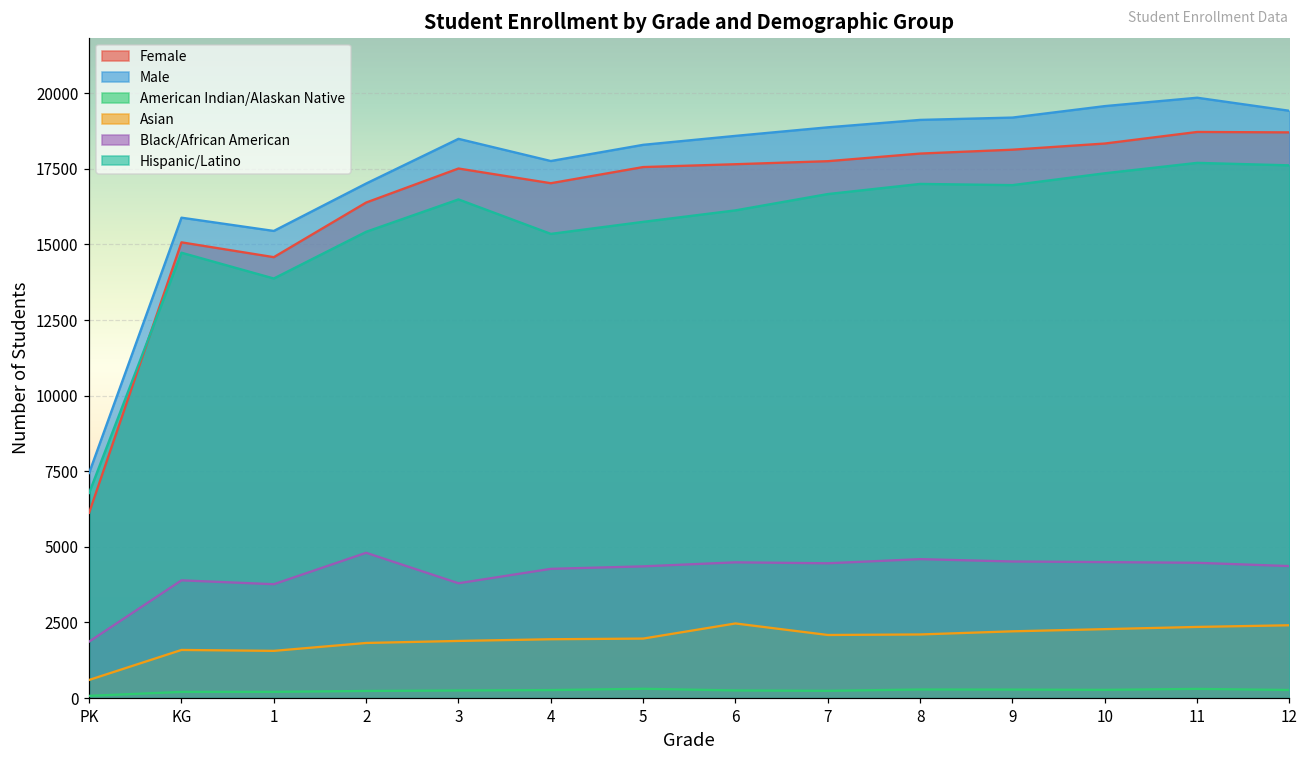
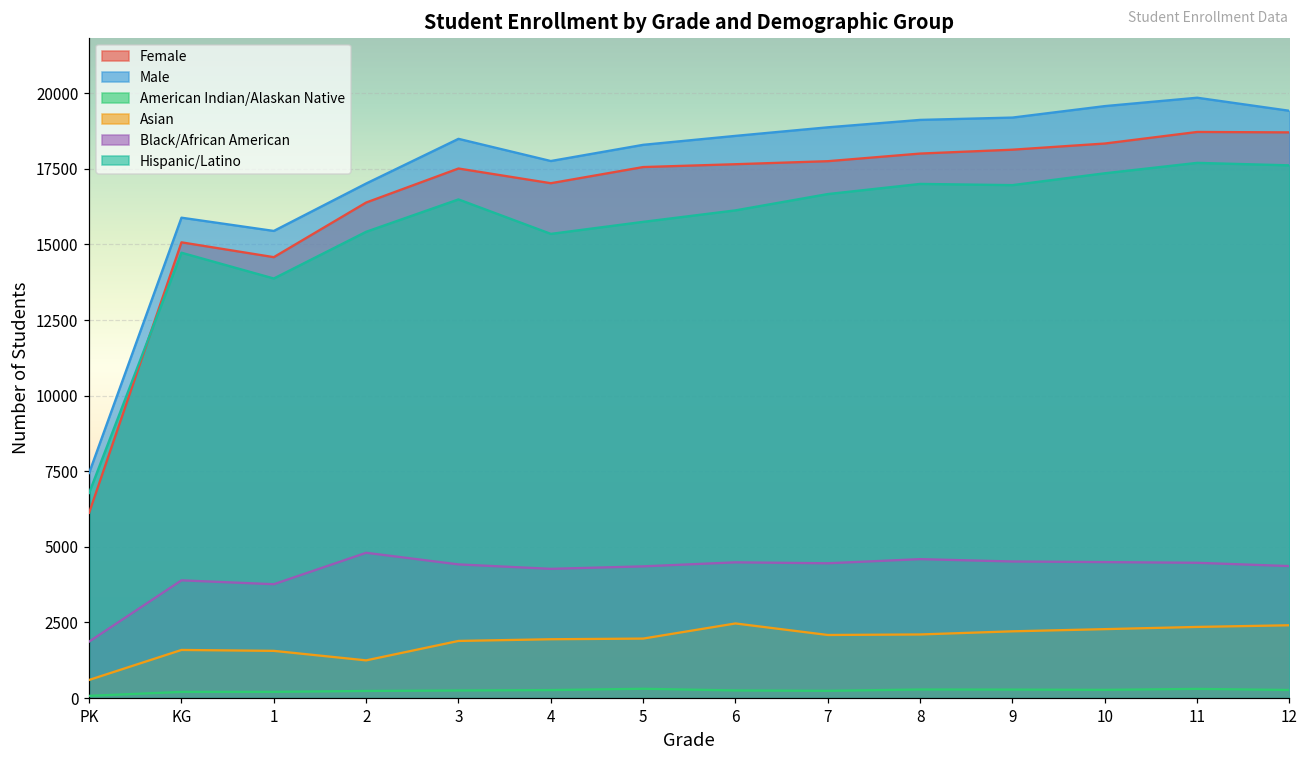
  {
    "Female": {
      "PK": 6100,
      "KG": 15100,
      "1": 14600,
      "2": 16400,
      "3": 17500,
      "4": 17000,
      "5": 17600,
      "6": 17600,
      "7": 17700,
      "8": 18000,
      "9": 18100,
      "10": 18300,
      "11": 18700,
      "12": 18700
    },
    "Male": {
      "PK": 7400,
      "KG": 15900,
      "1": 15400,
      "2": 17000,
      "3": 18500,
      "4": 17800,
      "5": 18300,
      "6": 18600,
      "7": 18900,
      "8": 19100,
      "9": 19200,
      "10": 19600,
      "11": 19800,
      "12": 19400
    },
    "Asian": {
      "PK": 600,
      "KG": 1600,
      "1": 1600,
-     "2": 1800,
+     "2": 1200,
      "3": 1900,
      "4": 1900,
      "5": 2000,
      "6": 2500,
      "7": 2100,
      "8": 2100,
      "9": 2200,
      "10": 2300,
      "11": 2400,
      "12": 2400
    },
    "Black/African American": {
      "PK": 1900,
      "KG": 3900,
      "1": 3800,
      "2": 4800,
-     "3": 3800,
+     "3": 4400,
      "4": 4300,
      "5": 4400,
      "6": 4500,
      "7": 4500,
      "8": 4600,
      "9": 4500,
      "10": 4500,
      "11": 4500,
      "12": 4400
    }
  }
